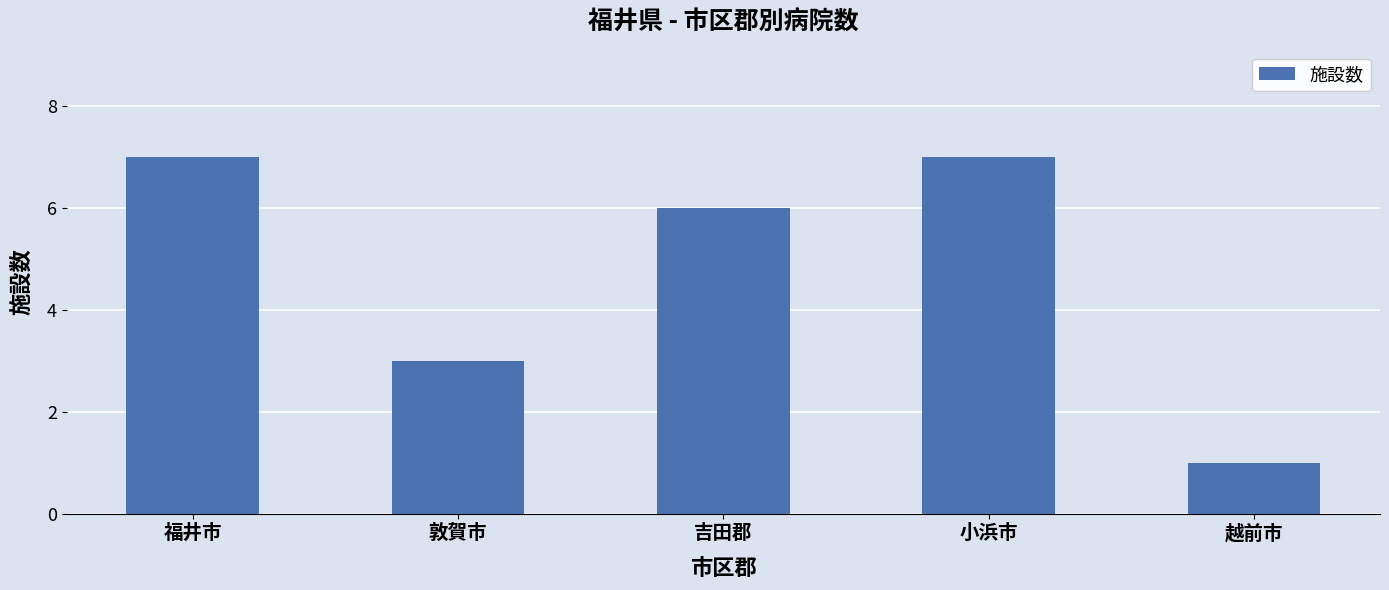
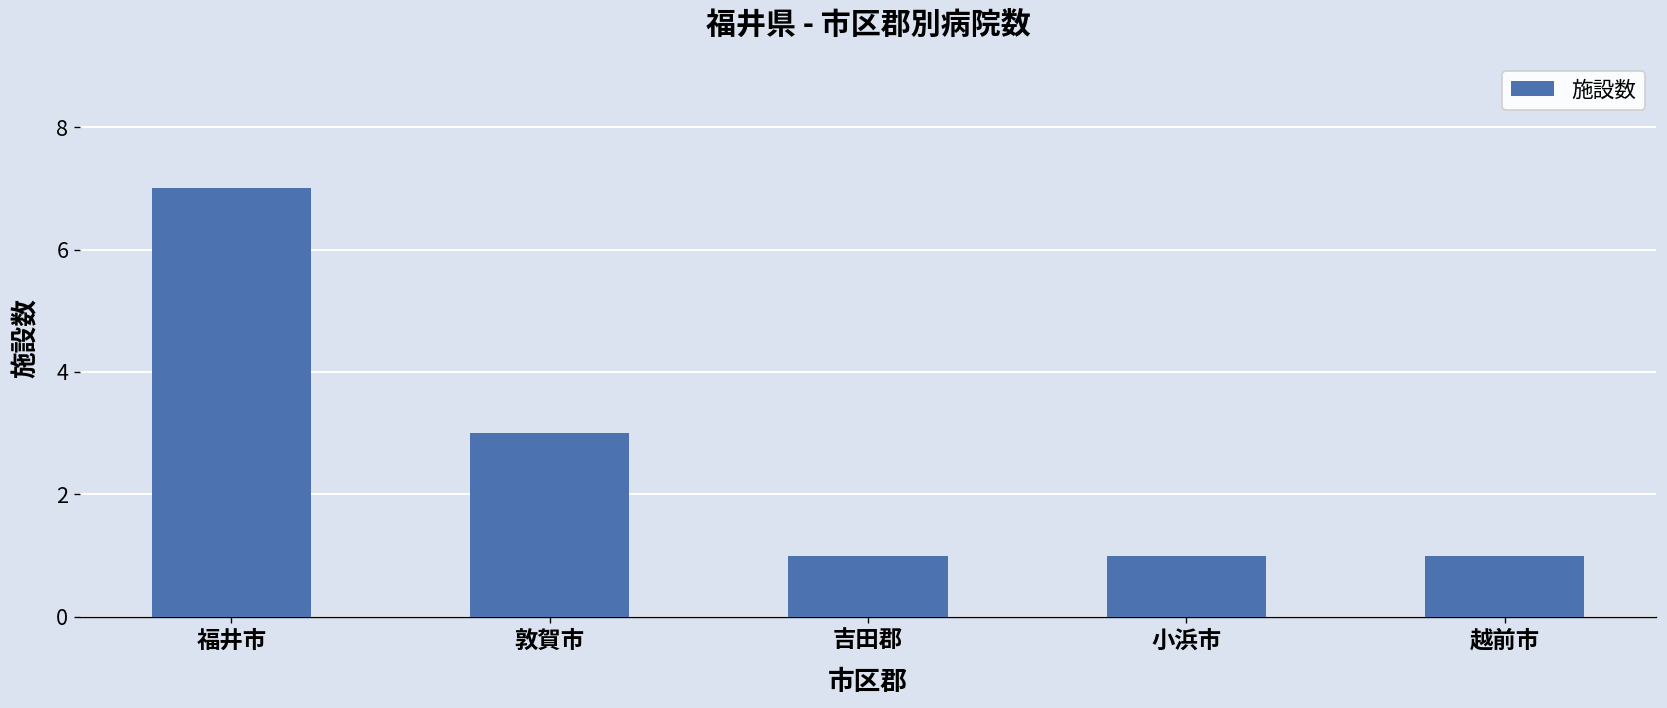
  {
    "福井市": 7,
    "敦賀市": 3,
-   "吉田郡": 6,
-   "小浜市": 7,
+   "吉田郡": 1,
+   "小浜市": 1,
    "越前市": 1
  }
